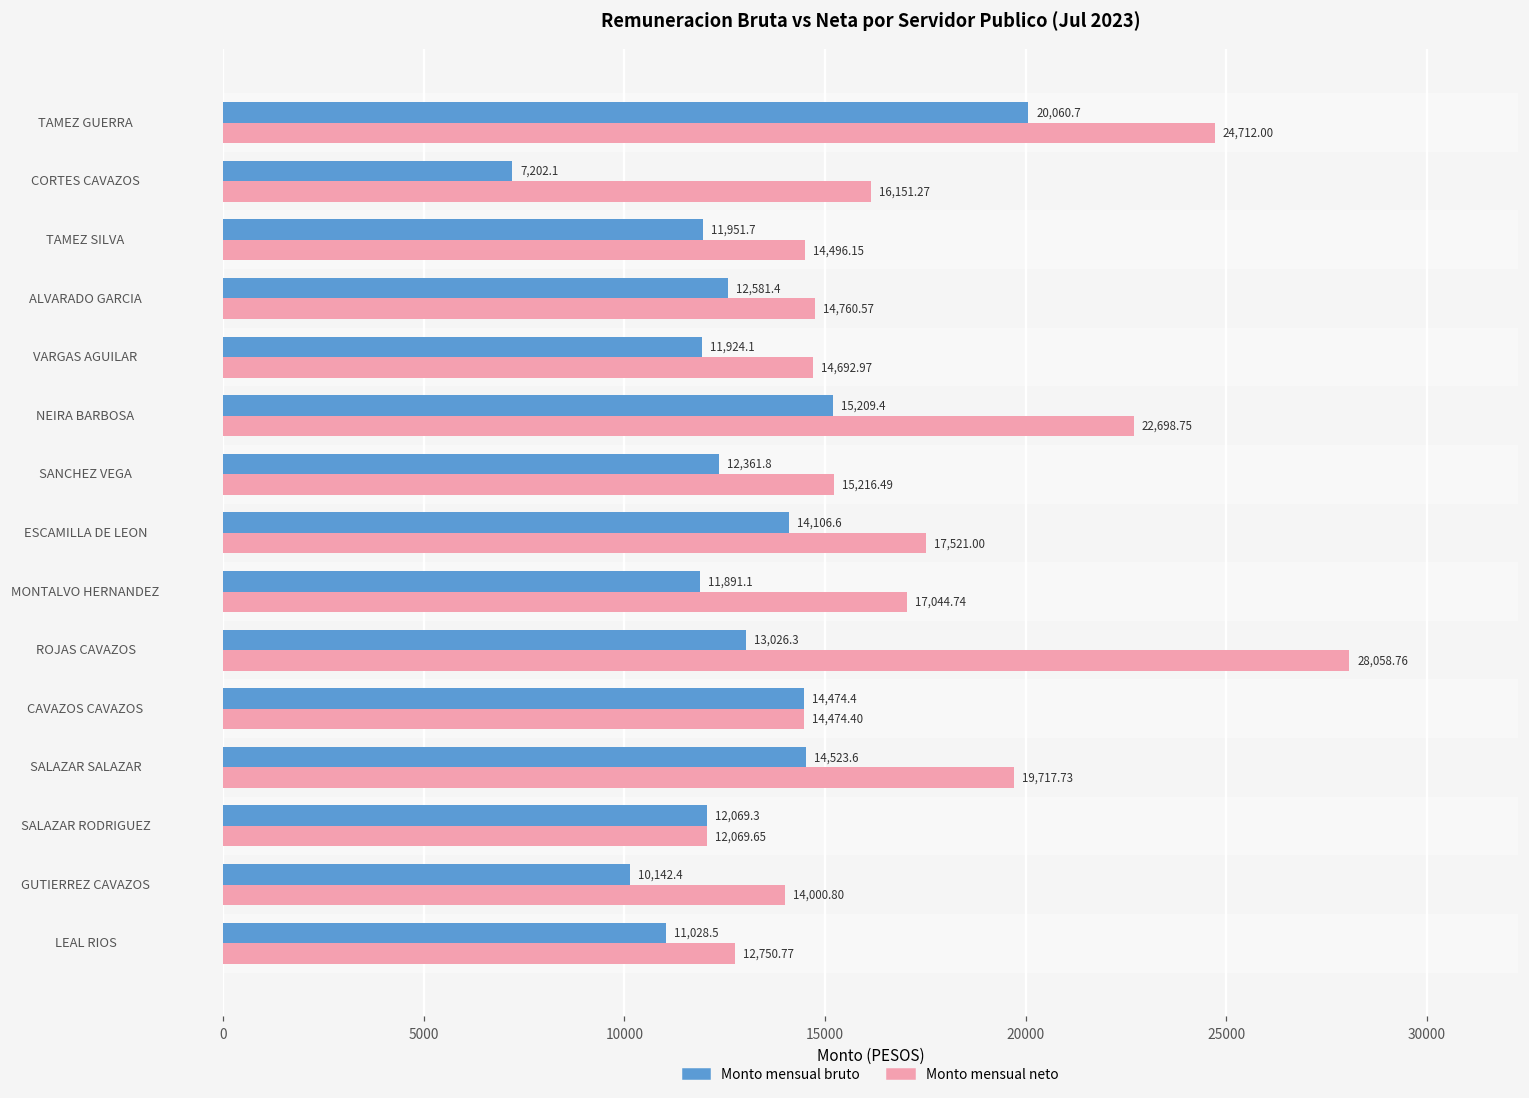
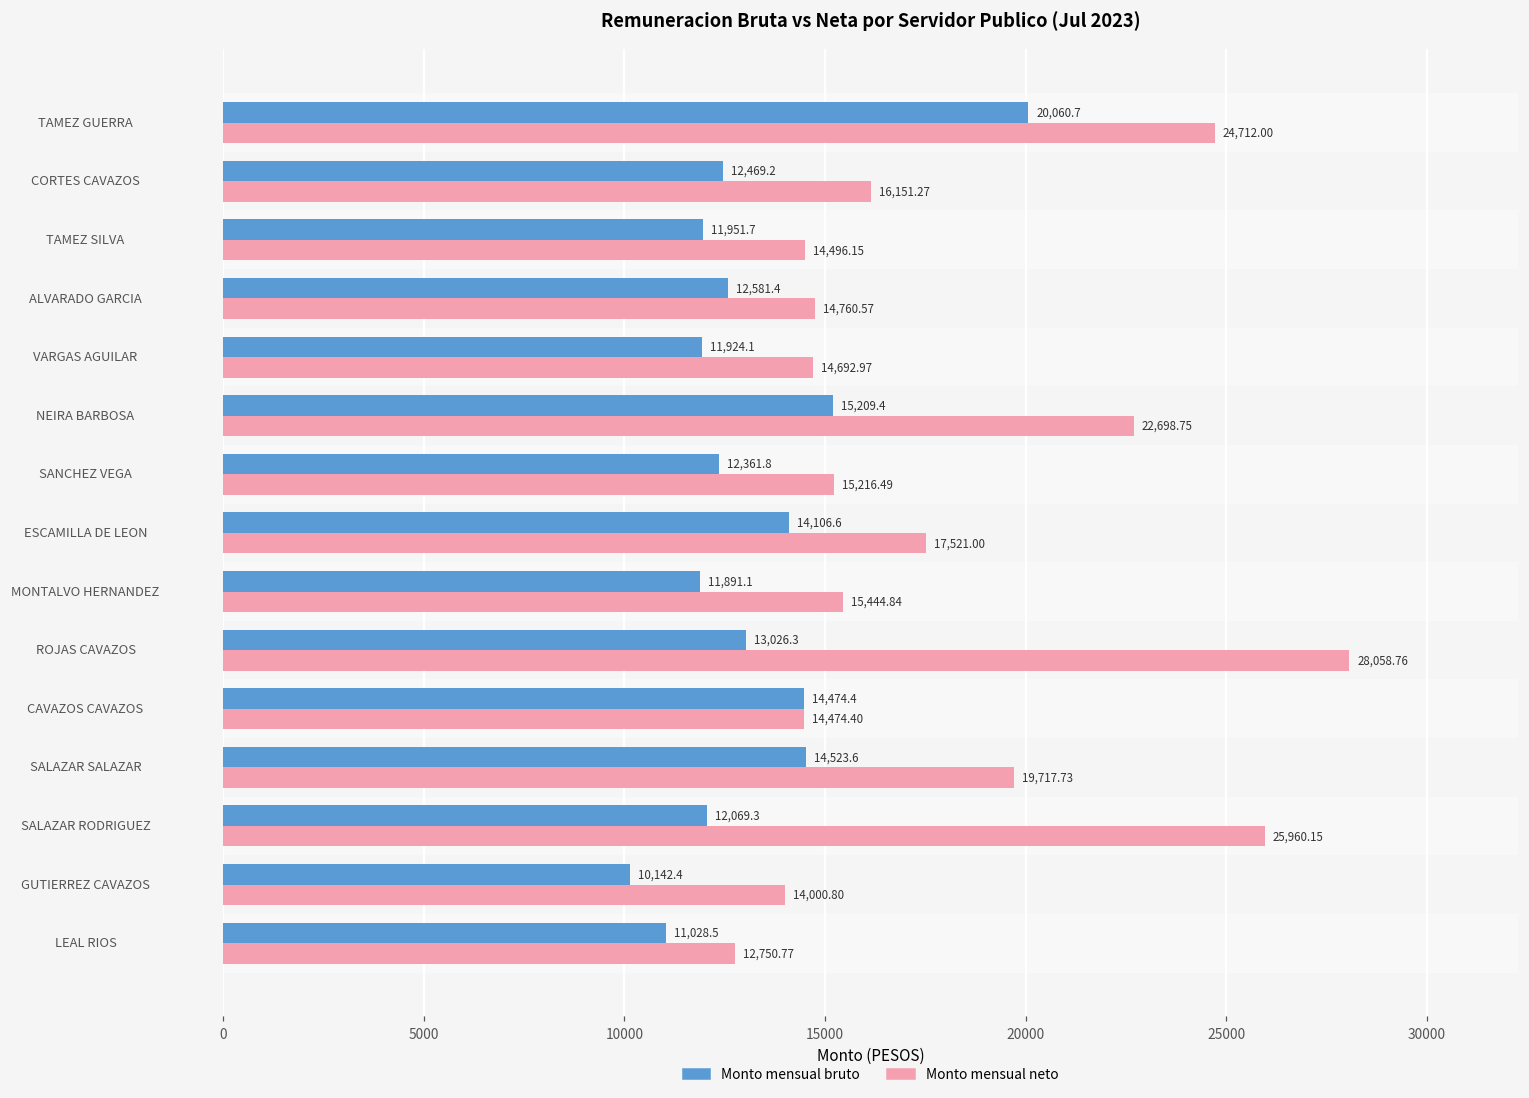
  {
    "Monto mensual bruto": {
      "TAMEZ GUERRA": "20,060.7",
-     "CORTES CAVAZOS": "7,202.1",
+     "CORTES CAVAZOS": "12,469.2",
      "TAMEZ SILVA": "11,951.7",
      "ALVARADO GARCIA": "12,581.4",
      "VARGAS AGUILAR": "11,924.1",
      "NEIRA BARBOSA": "15,209.4",
      "SANCHEZ VEGA": "12,361.8",
      "ESCAMILLA DE LEON": "14,106.6",
      "MONTALVO HERNANDEZ": "11,891.1",
      "ROJAS CAVAZOS": "13,026.3",
      "CAVAZOS CAVAZOS": "14,474.4",
      "SALAZAR SALAZAR": "14,523.6",
      "SALAZAR RODRIGUEZ": "12,069.3",
      "GUTIERREZ CAVAZOS": "10,142.4",
      "LEAL RIOS": "11,028.5"
    },
    "Monto mensual neto": {
      "TAMEZ GUERRA": "24,712.00",
      "CORTES CAVAZOS": "16,151.27",
      "TAMEZ SILVA": "14,496.15",
      "ALVARADO GARCIA": "14,760.57",
      "VARGAS AGUILAR": "14,692.97",
      "NEIRA BARBOSA": "22,698.75",
      "SANCHEZ VEGA": "15,216.49",
      "ESCAMILLA DE LEON": "17,521.00",
-     "MONTALVO HERNANDEZ": "17,044.74",
+     "MONTALVO HERNANDEZ": "15,444.84",
      "ROJAS CAVAZOS": "28,058.76",
      "CAVAZOS CAVAZOS": "14,474.40",
      "SALAZAR SALAZAR": "19,717.73",
-     "SALAZAR RODRIGUEZ": "12,069.65",
+     "SALAZAR RODRIGUEZ": "25,960.15",
      "GUTIERREZ CAVAZOS": "14,000.80",
      "LEAL RIOS": "12,750.77"
    }
  }
